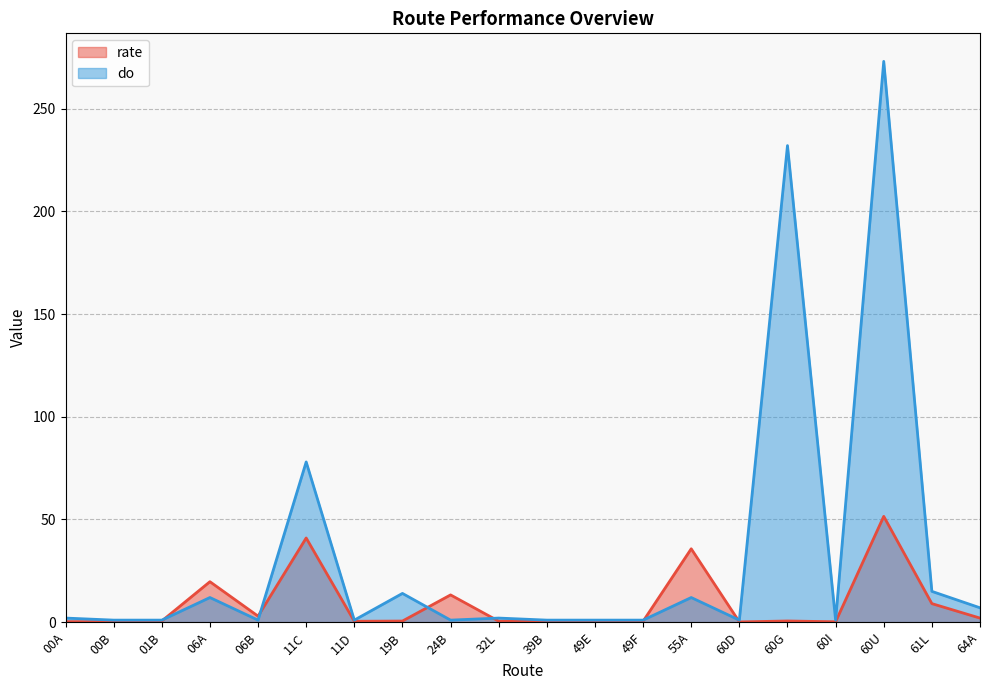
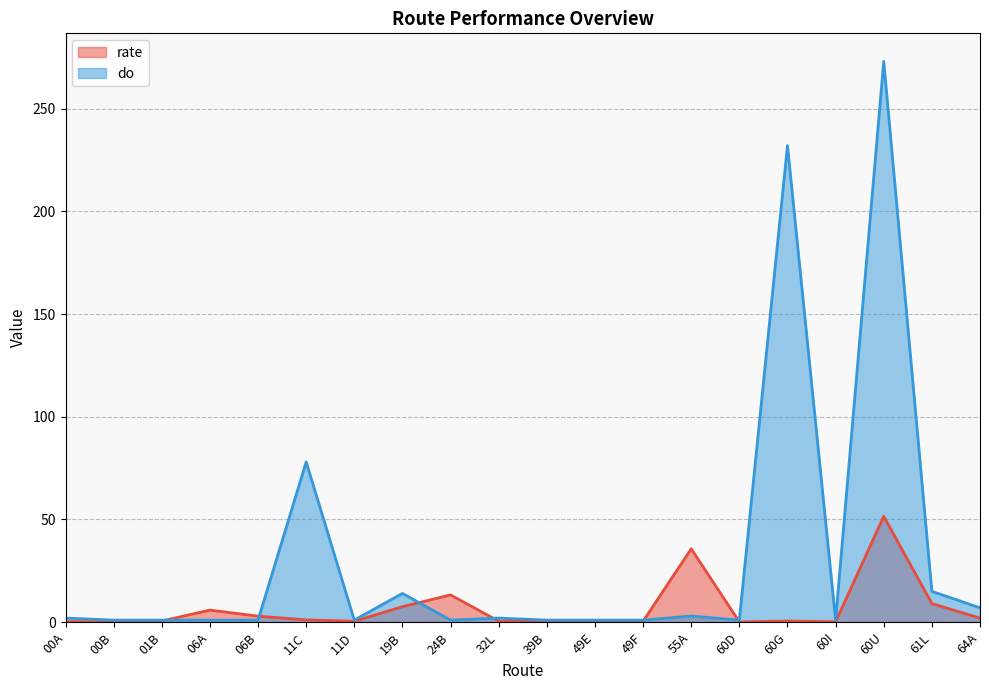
  {
    "rate": {
      "00A": 0,
-     "06A": 20,
+     "06A": 6,
      "06B": 3,
-     "11C": 41,
-     "19B": 1,
+     "11C": 1,
+     "19B": 8,
      "24B": 13,
      "32L": 0,
      "55A": 36,
      "60G": 1,
      "60U": 52,
      "61L": 9,
      "64A": 2
    },
    "do": {
      "00A": 2,
-     "06A": 12,
+     "06A": 1,
      "06B": 1,
      "11C": 78,
      "19B": 14,
      "24B": 1,
      "32L": 2,
-     "55A": 12,
+     "55A": 3,
      "60G": 232,
      "60U": 273,
      "61L": 15,
      "64A": 7
    }
  }
